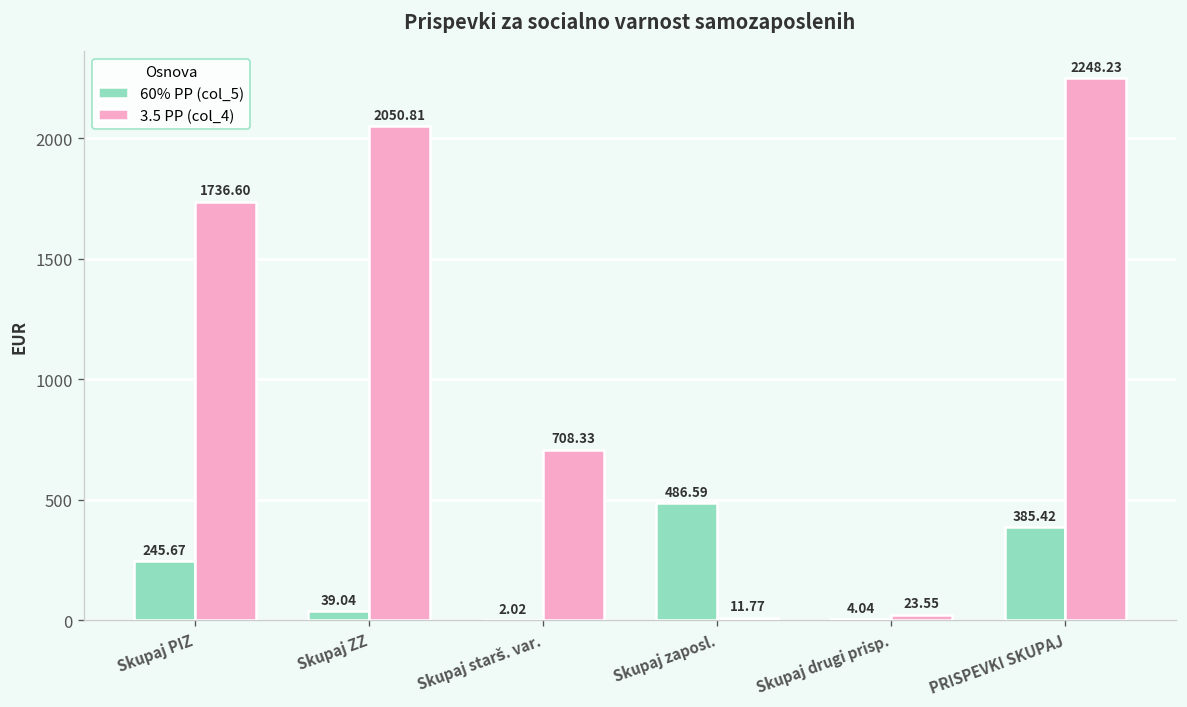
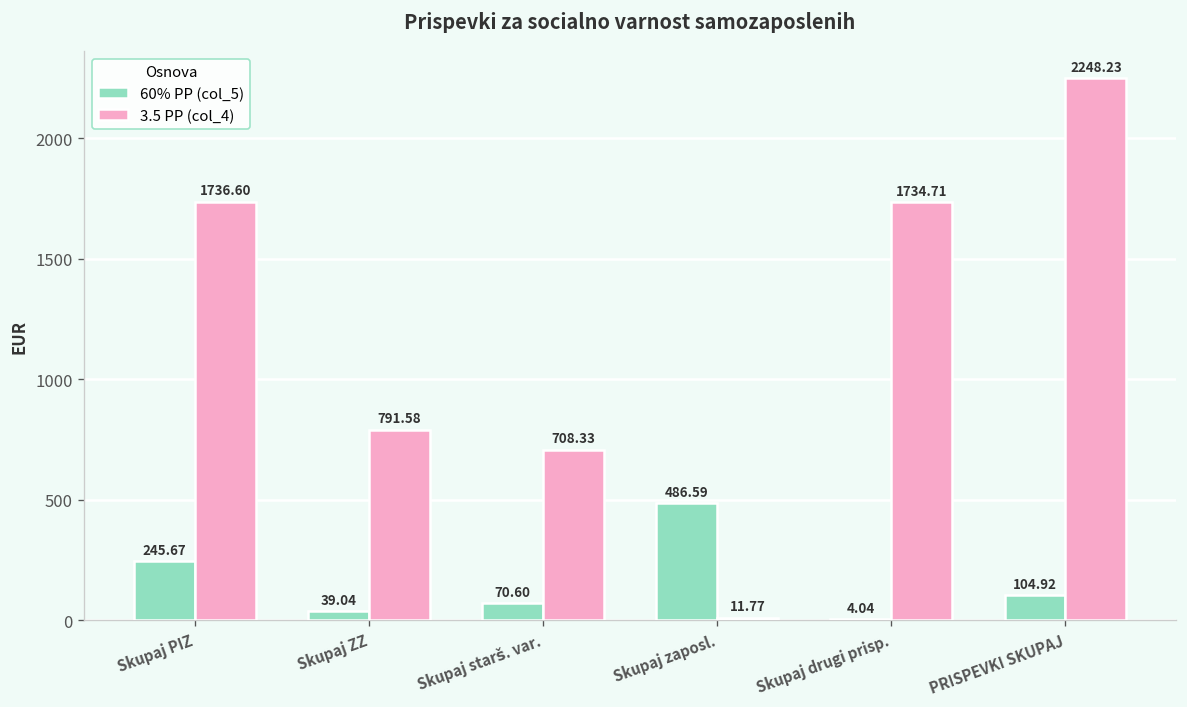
  {
    "60% PP (col_5)": {
      "Skupaj PIZ": 245.67,
      "Skupaj ZZ": 39.04,
-     "Skupaj starš. var.": 2.02,
+     "Skupaj starš. var.": 70.60,
      "Skupaj zaposl.": 486.59,
      "Skupaj drugi prisp.": 4.04,
-     "PRISPEVKI SKUPAJ": 385.42
+     "PRISPEVKI SKUPAJ": 104.92
    },
    "3.5 PP (col_4)": {
      "Skupaj PIZ": 1736.60,
-     "Skupaj ZZ": 2050.81,
+     "Skupaj ZZ": 791.58,
      "Skupaj starš. var.": 708.33,
      "Skupaj zaposl.": 11.77,
-     "Skupaj drugi prisp.": 23.55,
+     "Skupaj drugi prisp.": 1734.71,
      "PRISPEVKI SKUPAJ": 2248.23
    }
  }
